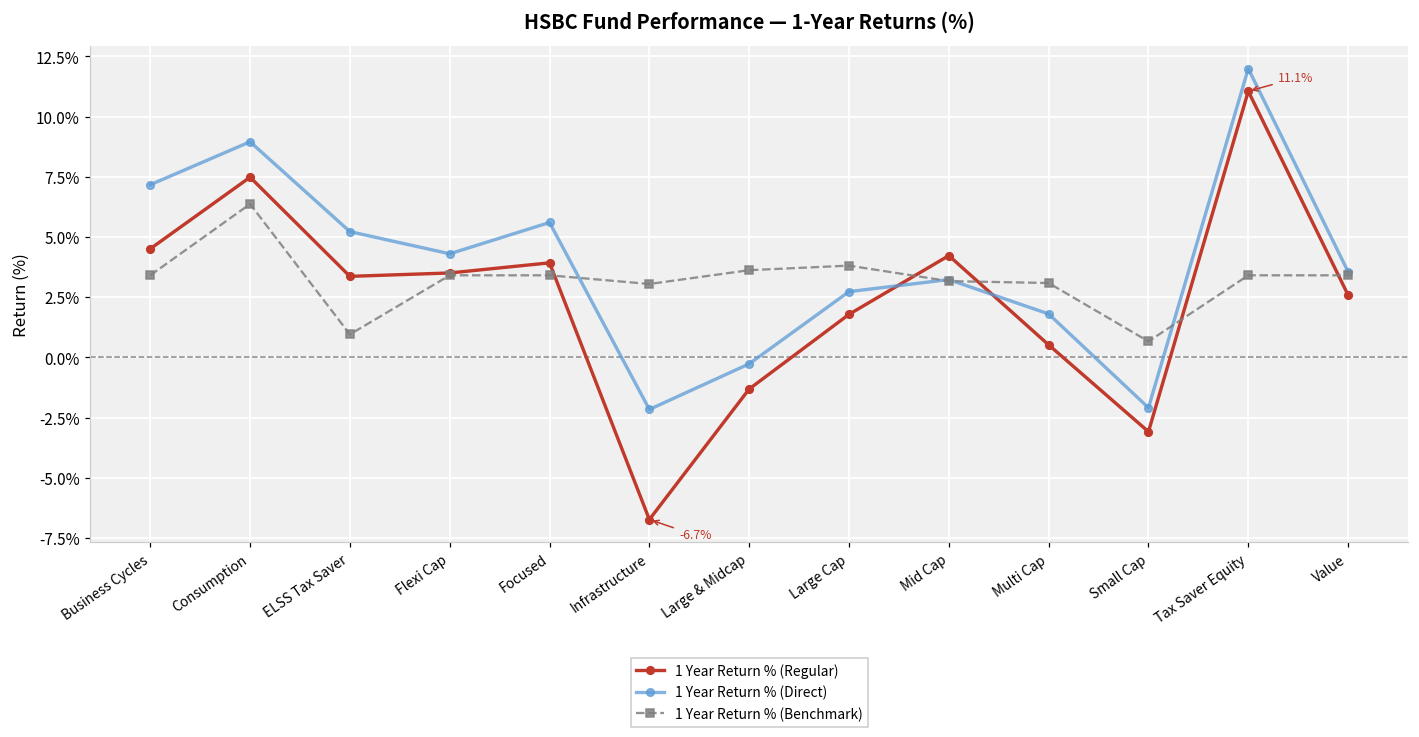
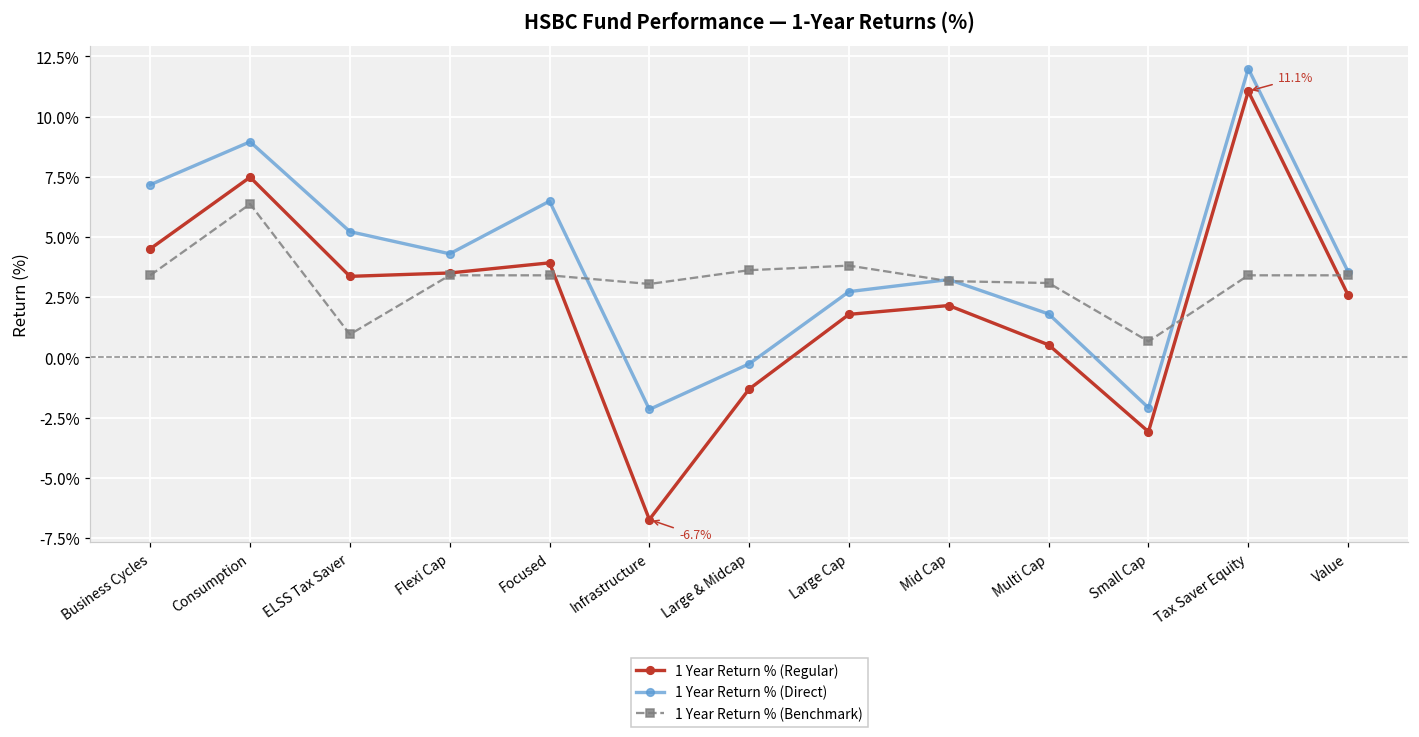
  {
    "1 Year Return % (Regular)": {
      "Business Cycles": "4.5%",
      "Consumption": "7.5%",
      "ELSS Tax Saver": "3.4%",
      "Focused": "3.9%",
      "Large & Midcap": "-1.3%",
      "Large Cap": "1.8%",
-     "Mid Cap": "4.2%",
+     "Mid Cap": "2.2%",
      "Multi Cap": "0.5%",
      "Small Cap": "-3.1%",
      "Value": "2.6%"
    },
    "1 Year Return % (Direct)": {
      "Business Cycles": "7.2%",
      "Consumption": "9.0%",
      "ELSS Tax Saver": "5.2%",
      "Flexi Cap": "4.3%",
-     "Focused": "5.6%",
+     "Focused": "6.5%",
      "Infrastructure": "-2.2%",
      "Large & Midcap": "-0.3%",
      "Large Cap": "2.7%",
      "Multi Cap": "1.8%",
      "Small Cap": "-2.1%",
      "Tax Saver Equity": "12.0%",
      "Value": "3.6%"
    },
    "1 Year Return % (Benchmark)": {
      "Business Cycles": "3.4%",
      "Consumption": "6.4%",
      "ELSS Tax Saver": "1.0%",
      "Focused": "3.4%",
      "Infrastructure": "3.0%",
      "Large & Midcap": "3.6%",
      "Large Cap": "3.8%",
      "Multi Cap": "3.1%",
      "Small Cap": "0.7%",
      "Tax Saver Equity": "3.4%",
      "Value": "3.4%"
    }
  }
